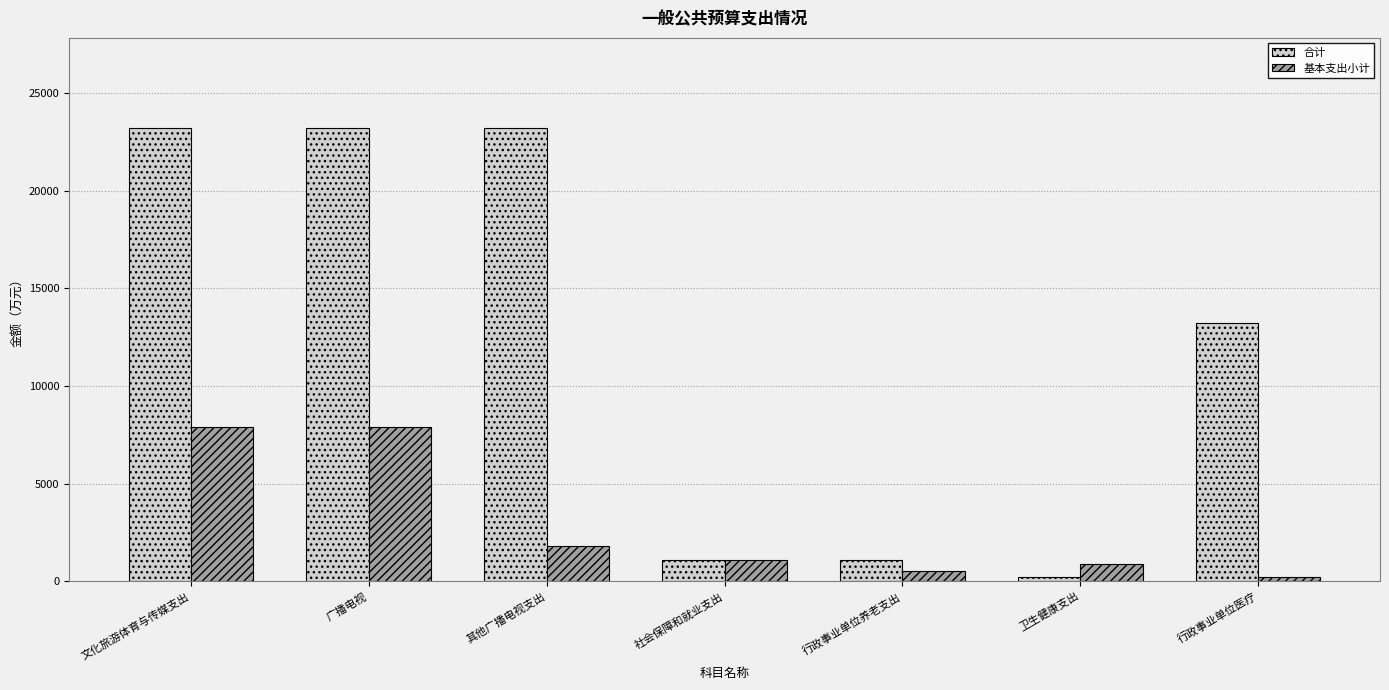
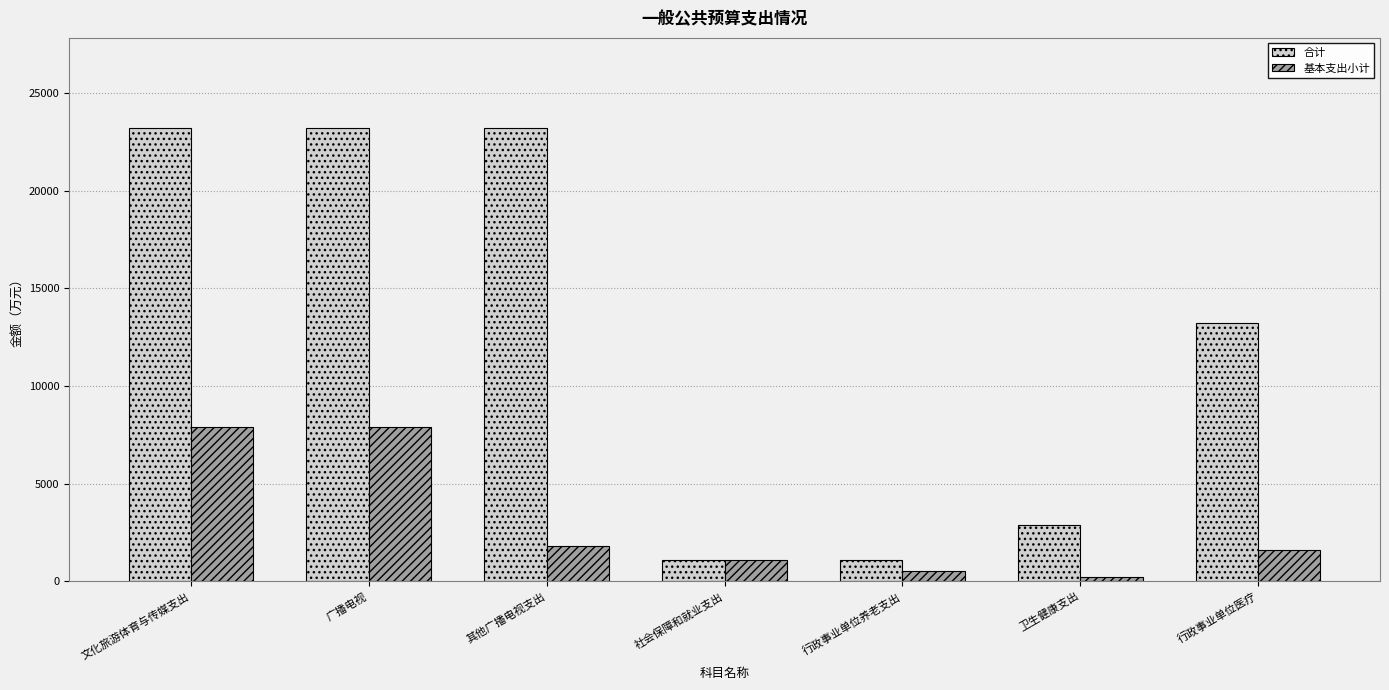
  {
    "合计": {
      "文化旅游体育与传媒支出": 23200,
      "广播电视": 23200,
      "其他广播电视支出": 23200,
      "社会保障和就业支出": 1100,
      "行政事业单位养老支出": 1100,
-     "卫生健康支出": 200,
+     "卫生健康支出": 2900,
      "行政事业单位医疗": 13200
    },
    "基本支出小计": {
      "文化旅游体育与传媒支出": 7900,
      "广播电视": 7900,
      "其他广播电视支出": 1800,
      "社会保障和就业支出": 1100,
      "行政事业单位养老支出": 500,
-     "卫生健康支出": 900,
-     "行政事业单位医疗": 200
+     "卫生健康支出": 200,
+     "行政事业单位医疗": 1600
    }
  }
